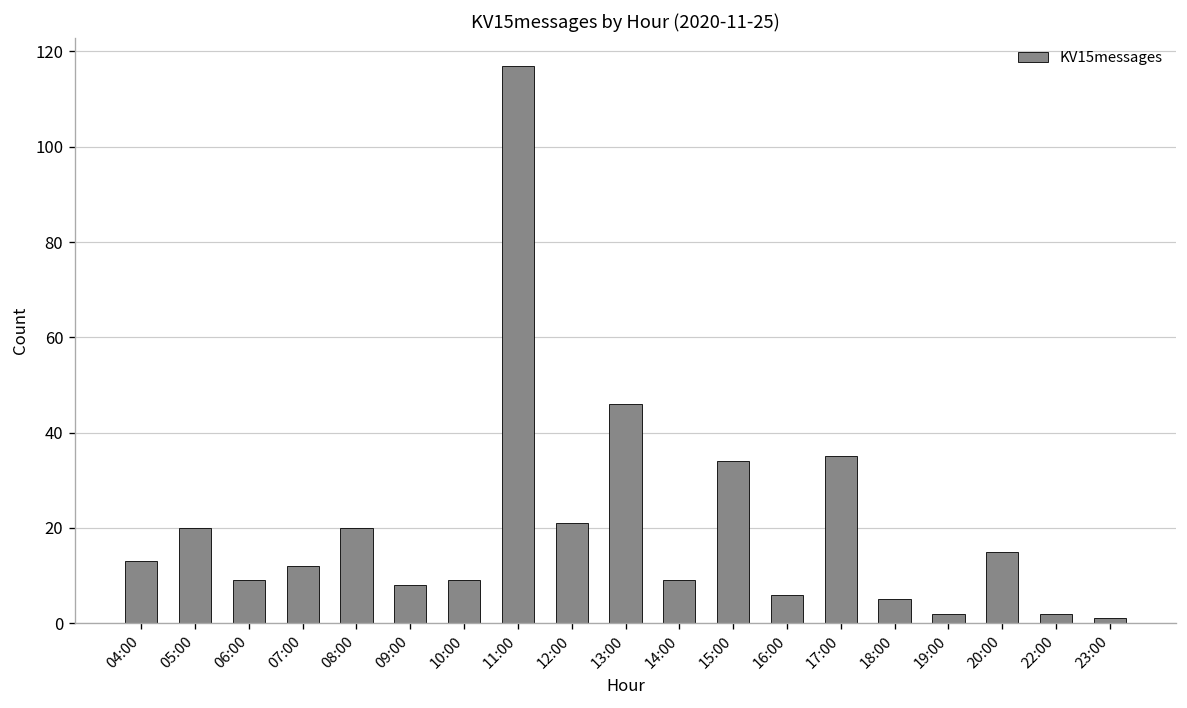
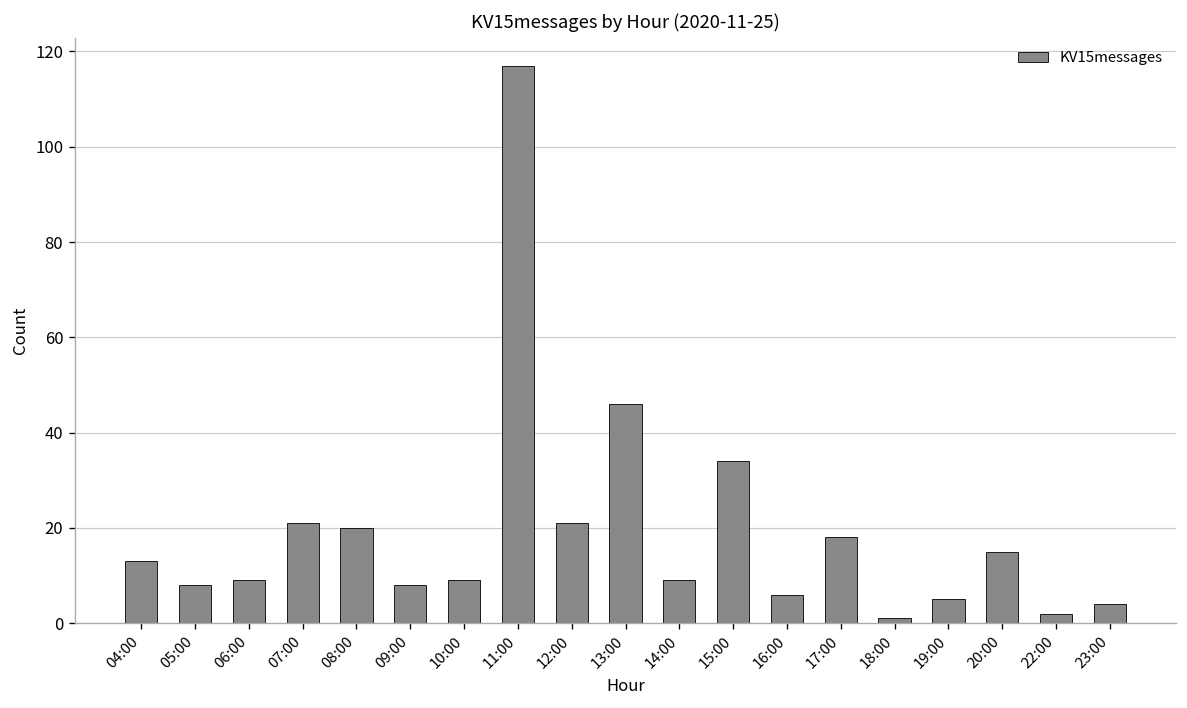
  {
    "04:00": 13,
-   "05:00": 20,
+   "05:00": 8,
    "06:00": 9,
-   "07:00": 12,
+   "07:00": 21,
    "08:00": 20,
    "09:00": 8,
    "10:00": 9,
    "11:00": 117,
    "12:00": 21,
    "13:00": 46,
    "14:00": 9,
    "15:00": 34,
    "16:00": 6,
-   "17:00": 35,
-   "18:00": 5,
-   "19:00": 2,
+   "17:00": 18,
+   "18:00": 1,
+   "19:00": 5,
    "20:00": 15,
    "22:00": 2,
-   "23:00": 1
+   "23:00": 4
  }
